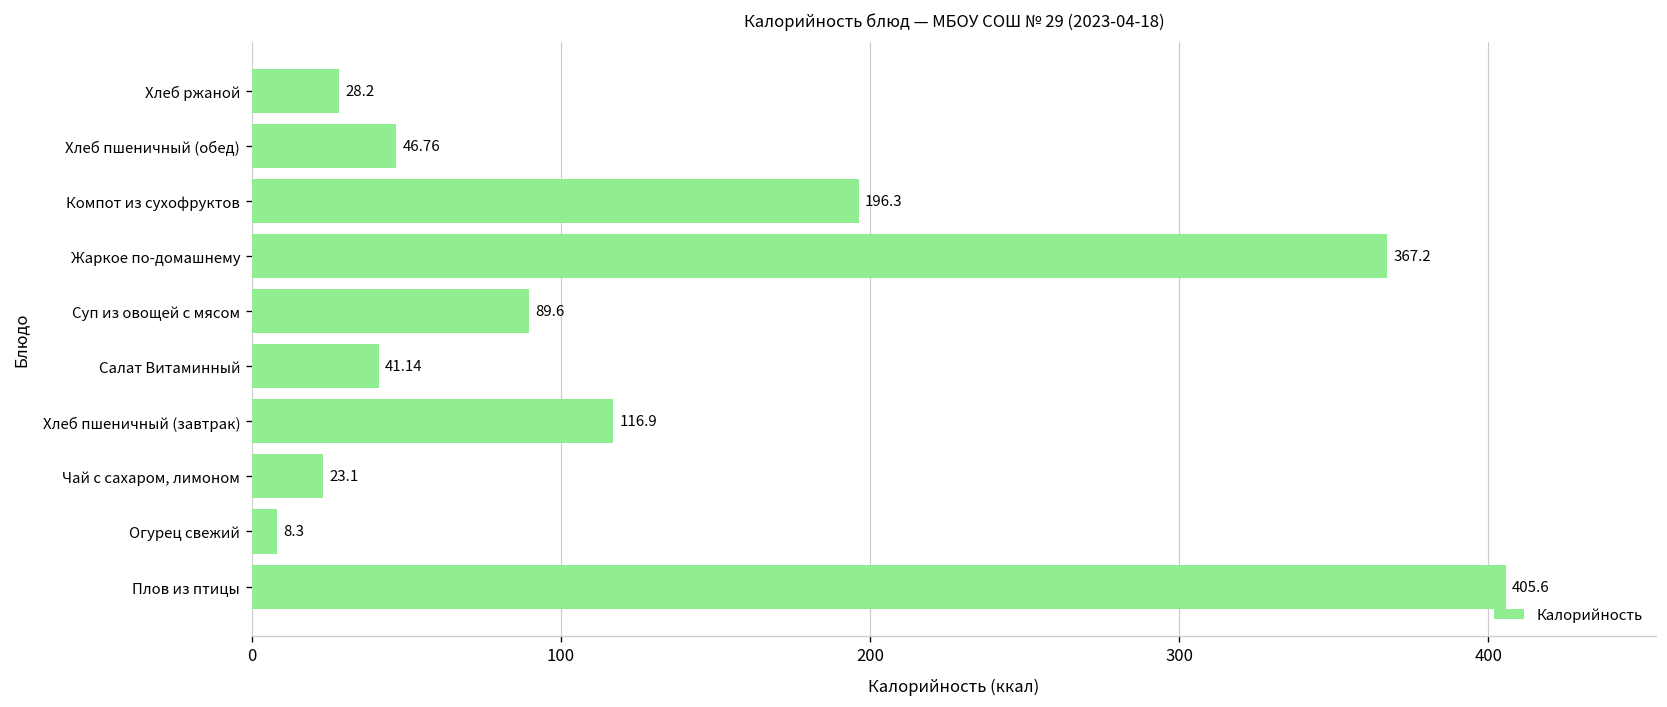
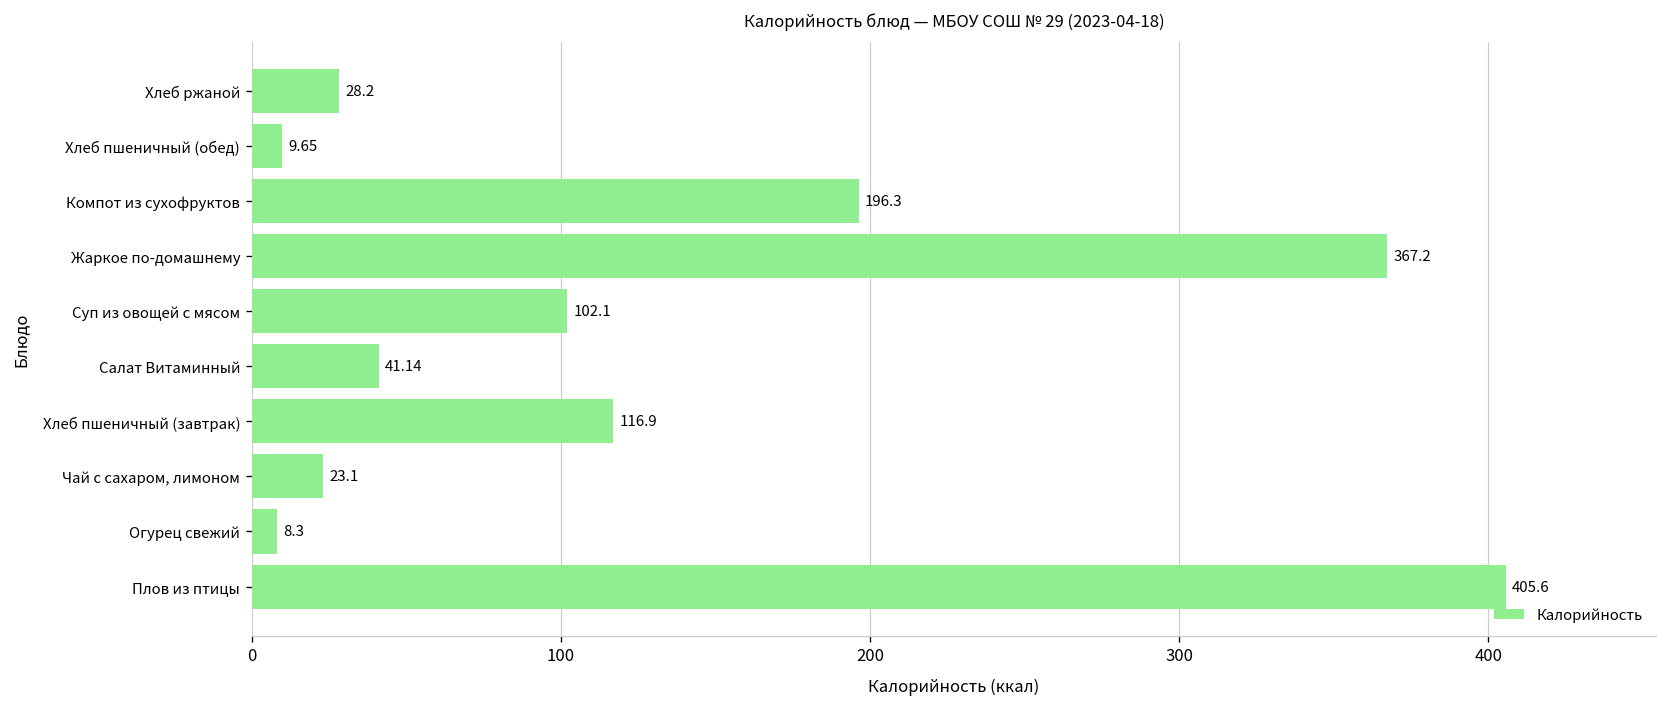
  {
    "Хлеб ржаной": 28.2,
-   "Хлеб пшеничный (обед)": 46.76,
+   "Хлеб пшеничный (обед)": 9.65,
    "Компот из сухофруктов": 196.3,
    "Жаркое по-домашнему": 367.2,
-   "Суп из овощей с мясом": 89.6,
+   "Суп из овощей с мясом": 102.1,
    "Салат Витаминный": 41.14,
    "Хлеб пшеничный (завтрак)": 116.9,
    "Чай с сахаром, лимоном": 23.1,
    "Огурец свежий": 8.3,
    "Плов из птицы": 405.6
  }
